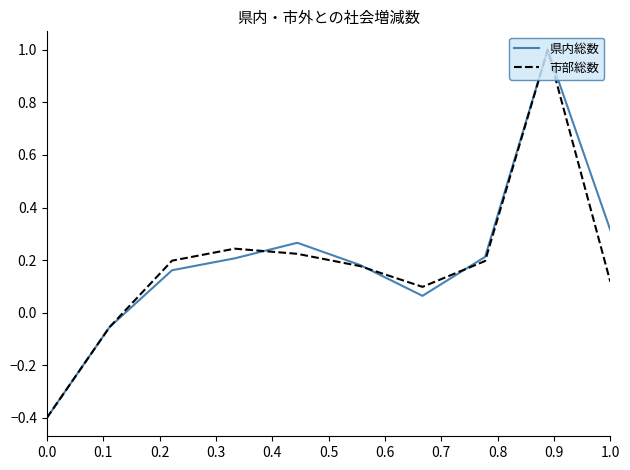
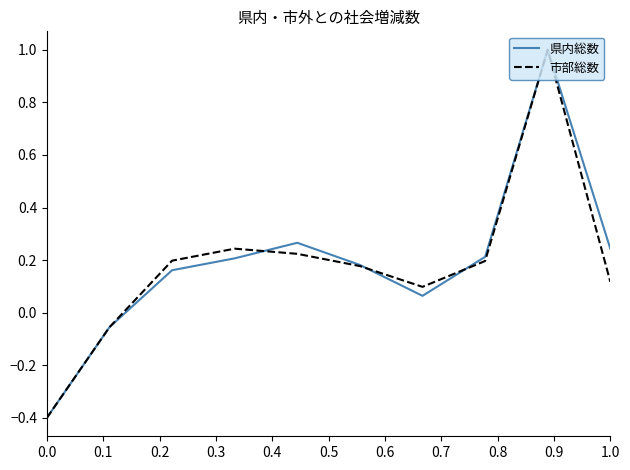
  {
    "県内総数": {
-     "1.0": 0.31
+     "1.0": 0.24
    },
    "市部総数": {
      "1.0": 0.12
    }
  }
